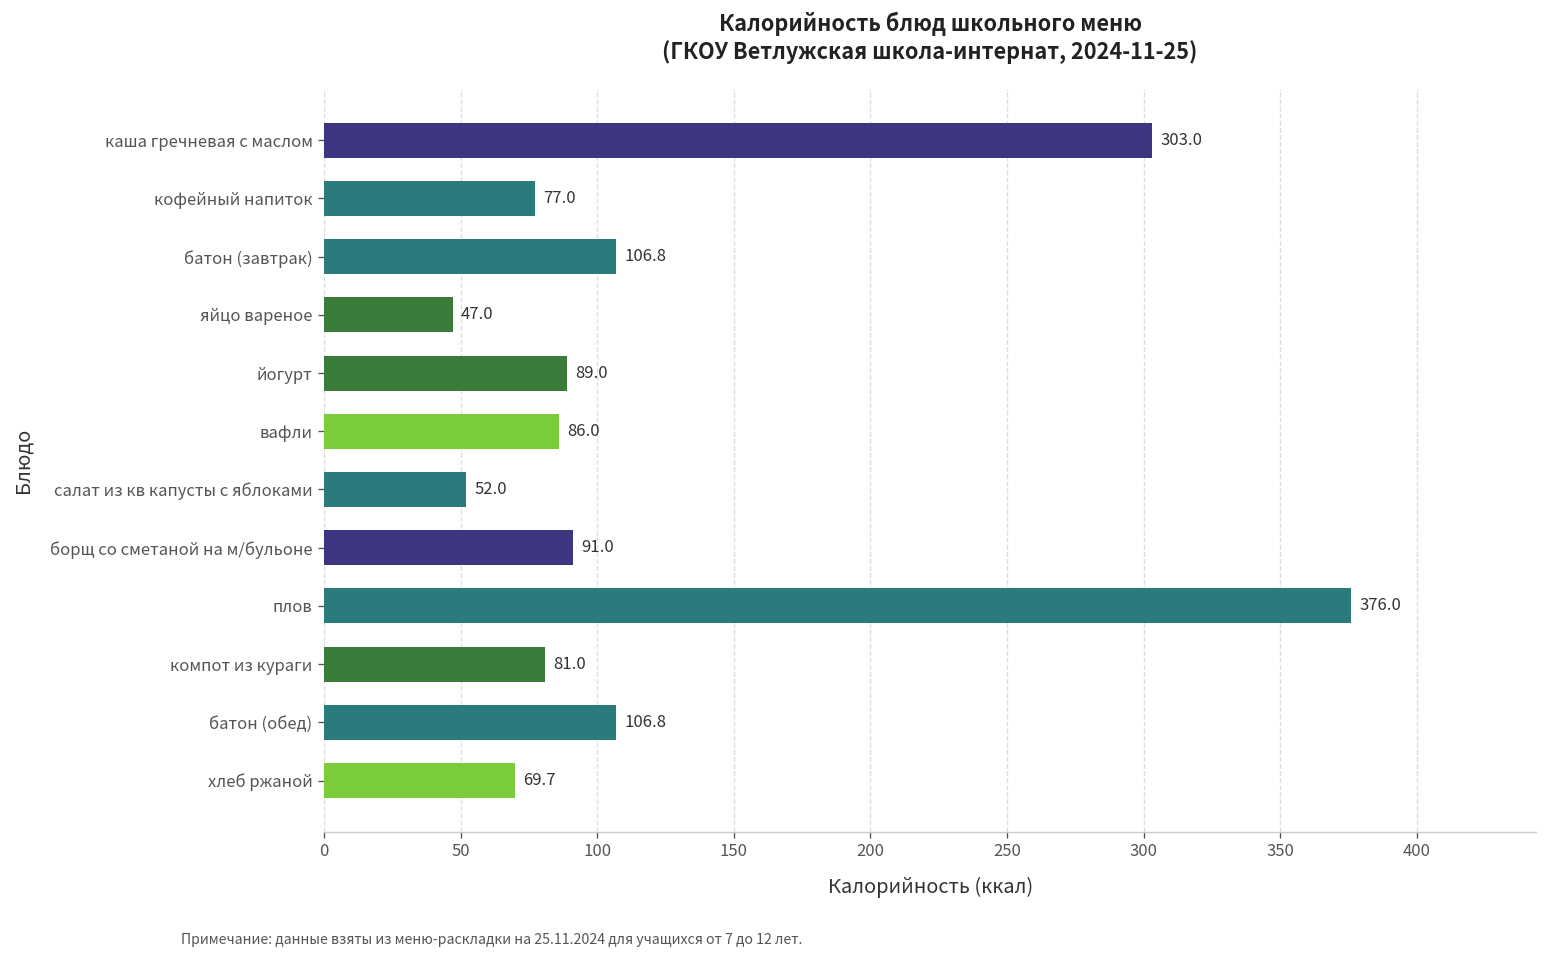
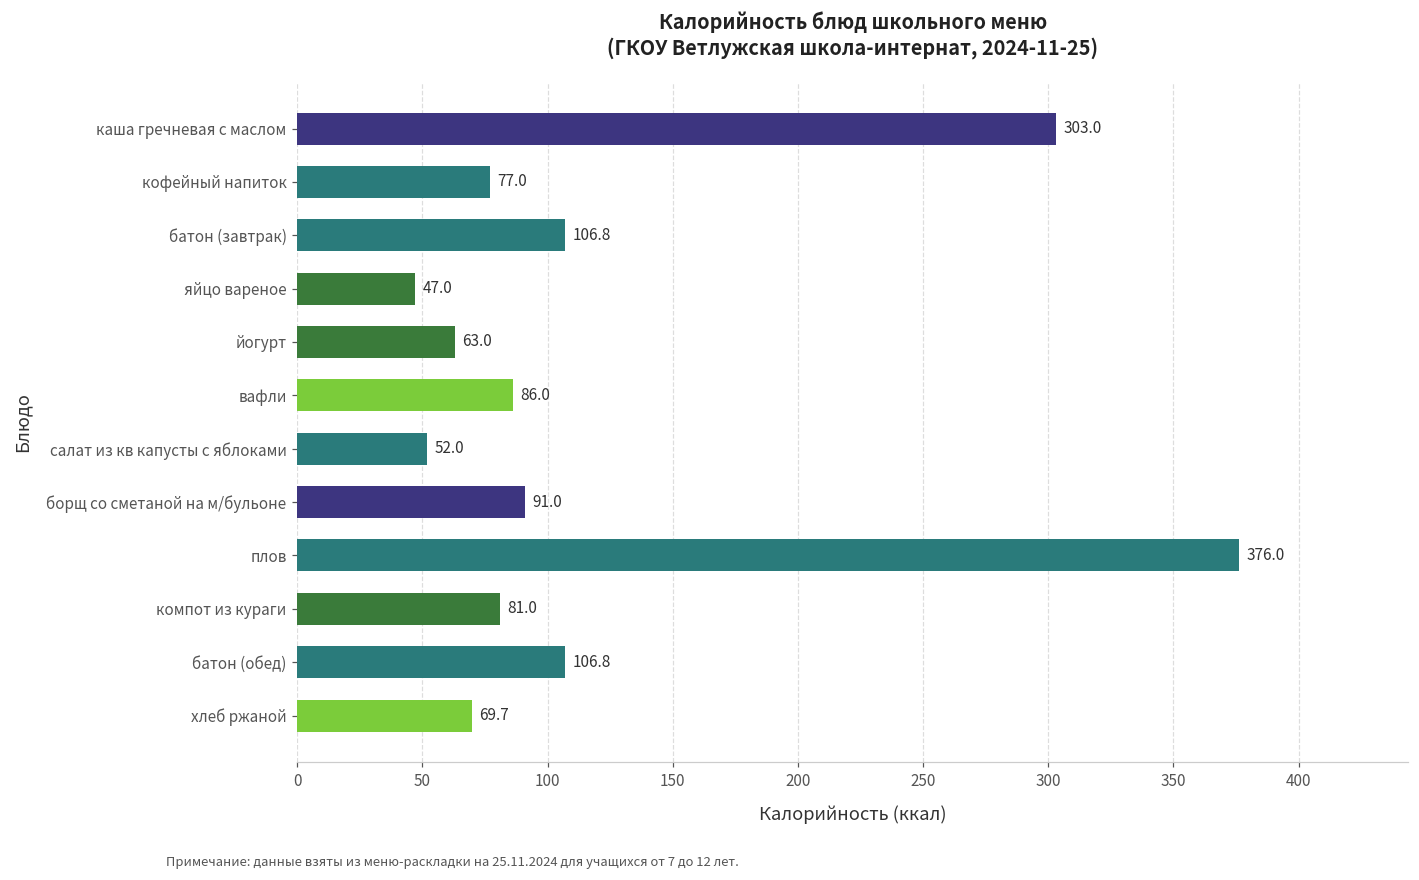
  {
    "каша гречневая с маслом": 303.0,
    "кофейный напиток": 77.0,
    "батон (завтрак)": 106.8,
    "яйцо вареное": 47.0,
-   "йогурт": 89.0,
+   "йогурт": 63.0,
    "вафли": 86.0,
    "салат из кв капусты с яблоками": 52.0,
    "борщ со сметаной на м/бульоне": 91.0,
    "плов": 376.0,
    "компот из кураги": 81.0,
    "батон (обед)": 106.8,
    "хлеб ржаной": 69.7
  }
